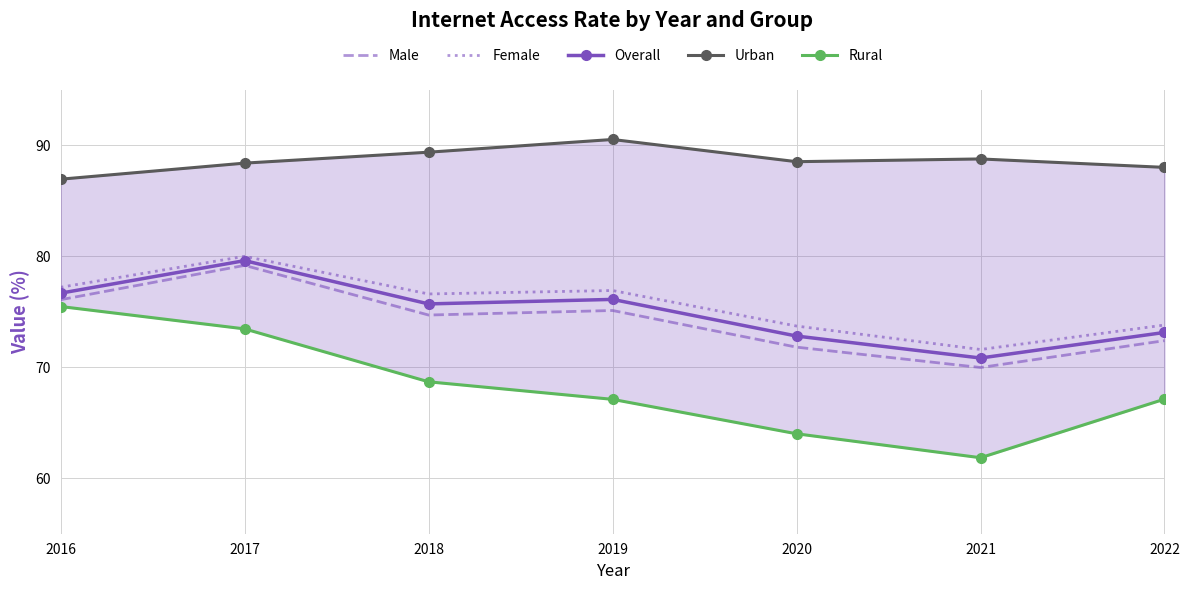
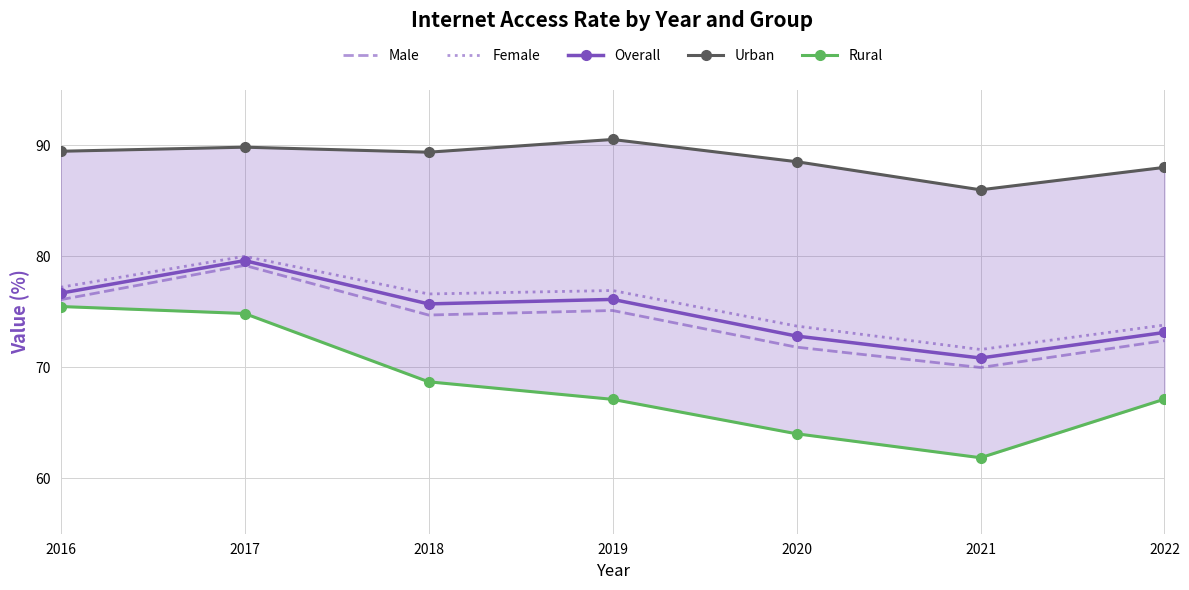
  {
    "Urban": {
-     "2016": 86.9,
-     "2017": 88.4,
+     "2016": 89.4,
+     "2017": 89.8,
      "2018": 89.4,
      "2019": 90.5,
      "2020": 88.5,
-     "2021": 88.7,
+     "2021": 86.0,
      "2022": 88.0
    },
    "Rural": {
      "2016": 75.5,
-     "2017": 73.4,
+     "2017": 74.8,
      "2018": 68.7,
      "2019": 67.1,
      "2020": 64.0,
      "2021": 61.8,
      "2022": 67.1
    }
  }
